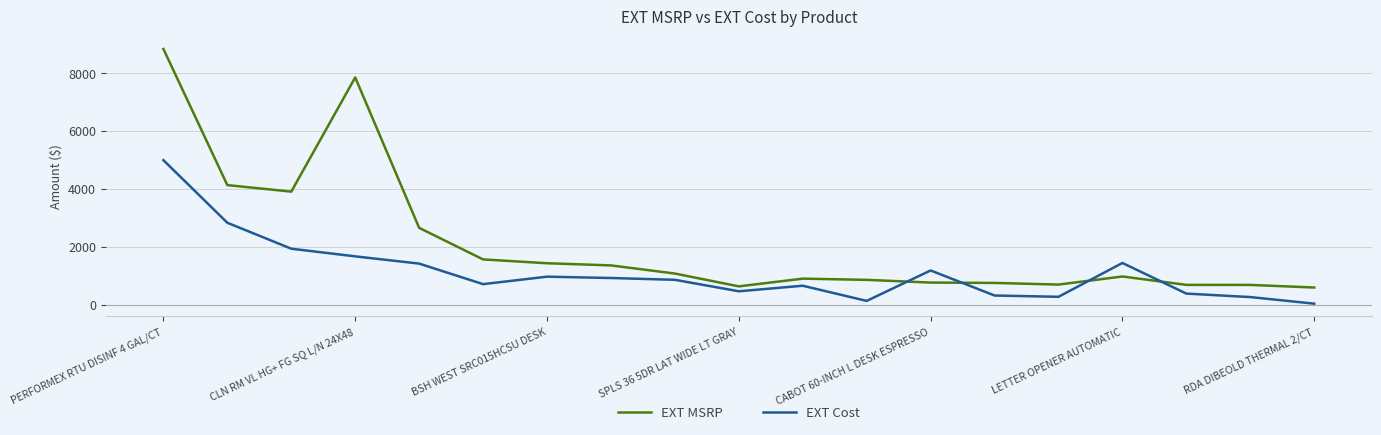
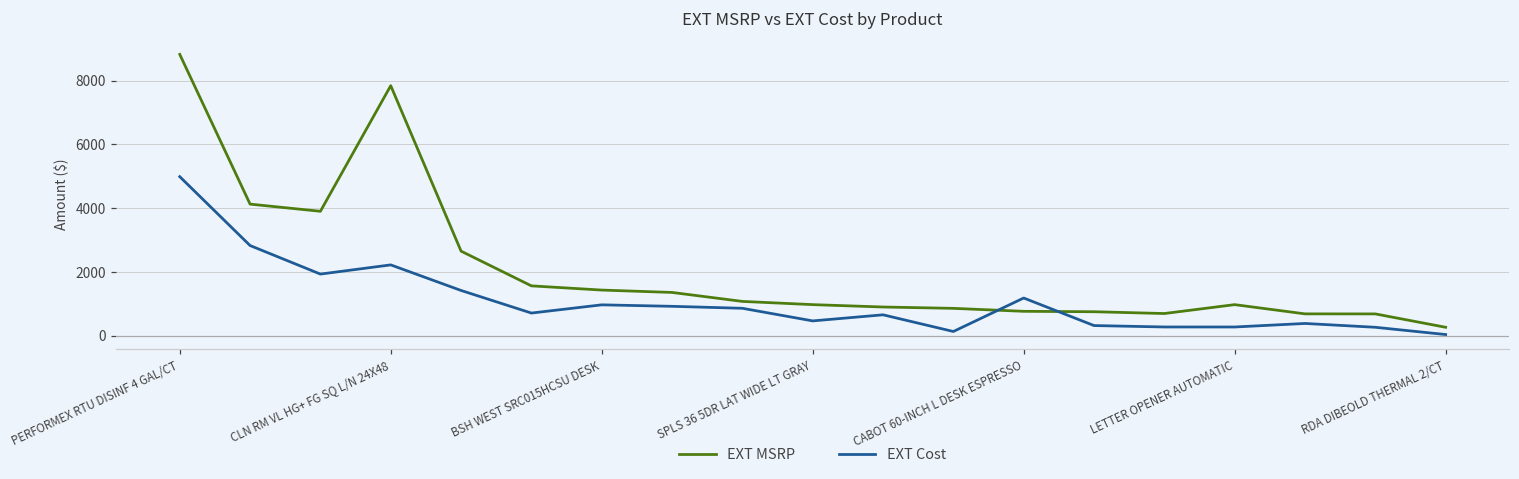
  {
    "EXT MSRP": {
      "PERFORMEX RTU DISINF 4 GAL/CT": 8800,
      "CLN RM VL HG+ FG SQ L/N 24X48": 7800,
      "BSH WEST SRC015HCSU DESK": 1400,
-     "SPLS 36 5DR LAT WIDE LT GRAY": 600,
+     "SPLS 36 5DR LAT WIDE LT GRAY": 1000,
      "CABOT 60-INCH L DESK ESPRESSO": 800,
      "LETTER OPENER AUTOMATIC": 1000,
-     "RDA DIBEOLD THERMAL 2/CT": 600
+     "RDA DIBEOLD THERMAL 2/CT": 300
    },
    "EXT Cost": {
      "PERFORMEX RTU DISINF 4 GAL/CT": 5000,
-     "CLN RM VL HG+ FG SQ L/N 24X48": 1700,
+     "CLN RM VL HG+ FG SQ L/N 24X48": 2200,
      "BSH WEST SRC015HCSU DESK": 1000,
      "SPLS 36 5DR LAT WIDE LT GRAY": 500,
      "CABOT 60-INCH L DESK ESPRESSO": 1200,
-     "LETTER OPENER AUTOMATIC": 1400,
+     "LETTER OPENER AUTOMATIC": 300,
      "RDA DIBEOLD THERMAL 2/CT": 0
    }
  }
